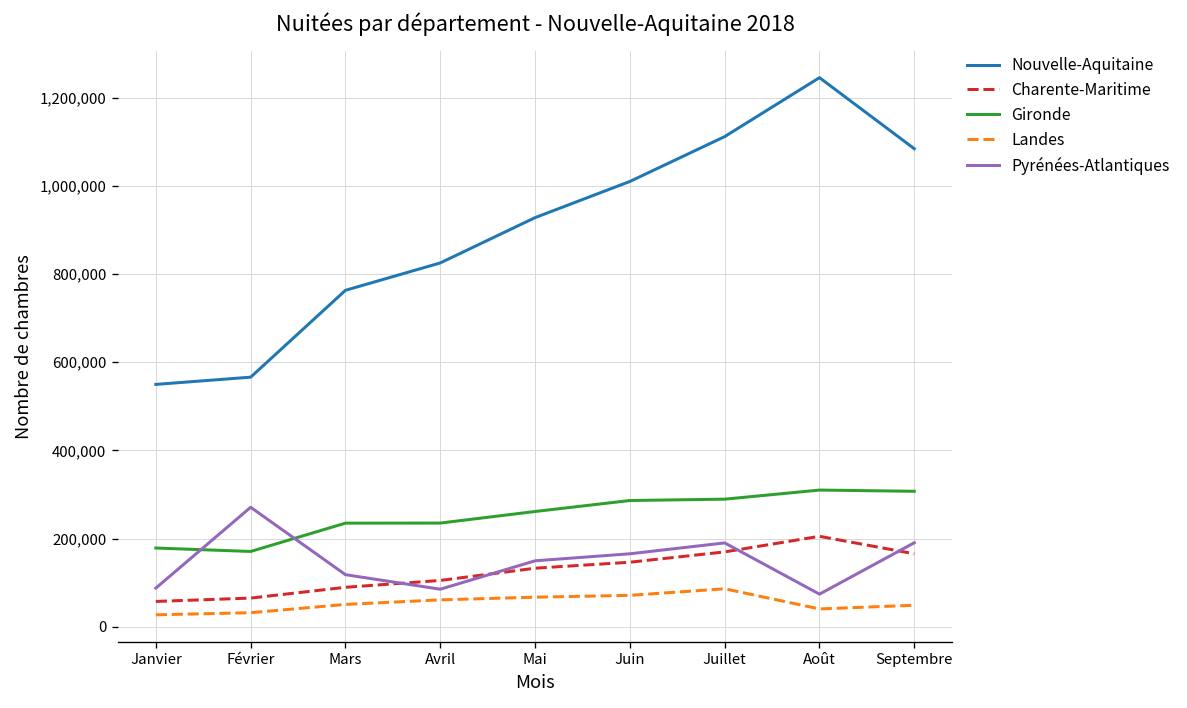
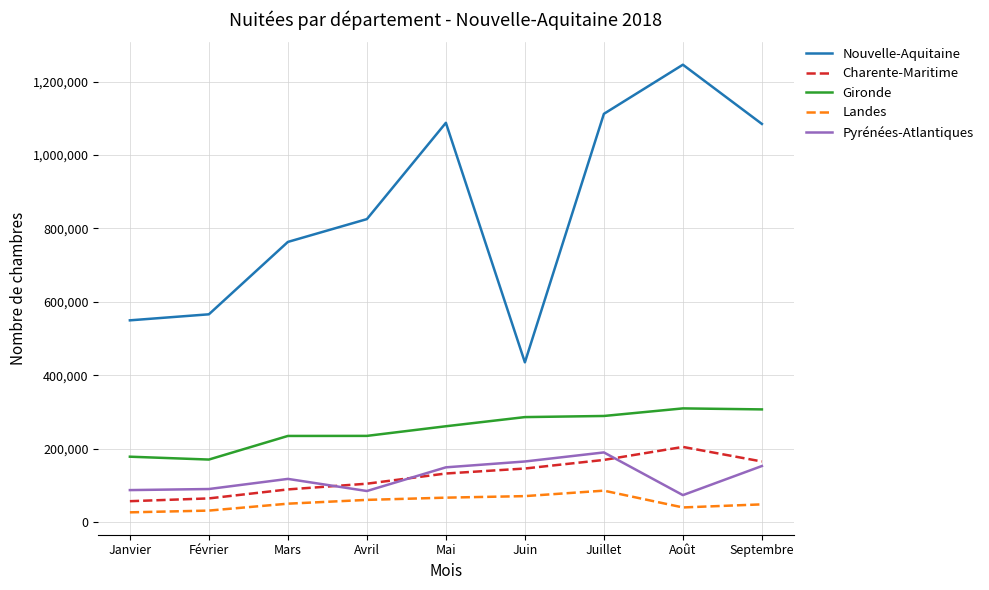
  {
    "Nouvelle-Aquitaine": {
      "Janvier": "550,000",
      "Février": "570,000",
      "Mars": "760,000",
      "Avril": "830,000",
-     "Mai": "930,000",
-     "Juin": "1,010,000",
+     "Mai": "1,090,000",
+     "Juin": "440,000",
      "Juillet": "1,110,000",
      "Août": "1,250,000",
      "Septembre": "1,080,000"
    },
    "Charente-Maritime": {
      "Janvier": "60,000",
      "Février": "60,000",
      "Mars": "90,000",
      "Avril": "100,000",
      "Mai": "130,000",
      "Juin": "150,000",
      "Juillet": "170,000",
      "Août": "210,000",
      "Septembre": "170,000"
    },
    "Gironde": {
      "Janvier": "180,000",
      "Février": "170,000",
      "Mars": "230,000",
      "Avril": "240,000",
      "Mai": "260,000",
      "Juin": "290,000",
      "Juillet": "290,000",
      "Août": "310,000",
      "Septembre": "310,000"
    },
    "Landes": {
      "Janvier": "30,000",
      "Février": "30,000",
      "Mars": "50,000",
      "Avril": "60,000",
      "Mai": "70,000",
      "Juin": "70,000",
      "Juillet": "90,000",
      "Août": "40,000",
      "Septembre": "50,000"
    },
    "Pyrénées-Atlantiques": {
      "Janvier": "90,000",
-     "Février": "270,000",
+     "Février": "90,000",
      "Mars": "120,000",
      "Avril": "80,000",
      "Mai": "150,000",
      "Juin": "170,000",
      "Juillet": "190,000",
      "Août": "70,000",
-     "Septembre": "190,000"
+     "Septembre": "150,000"
    }
  }
